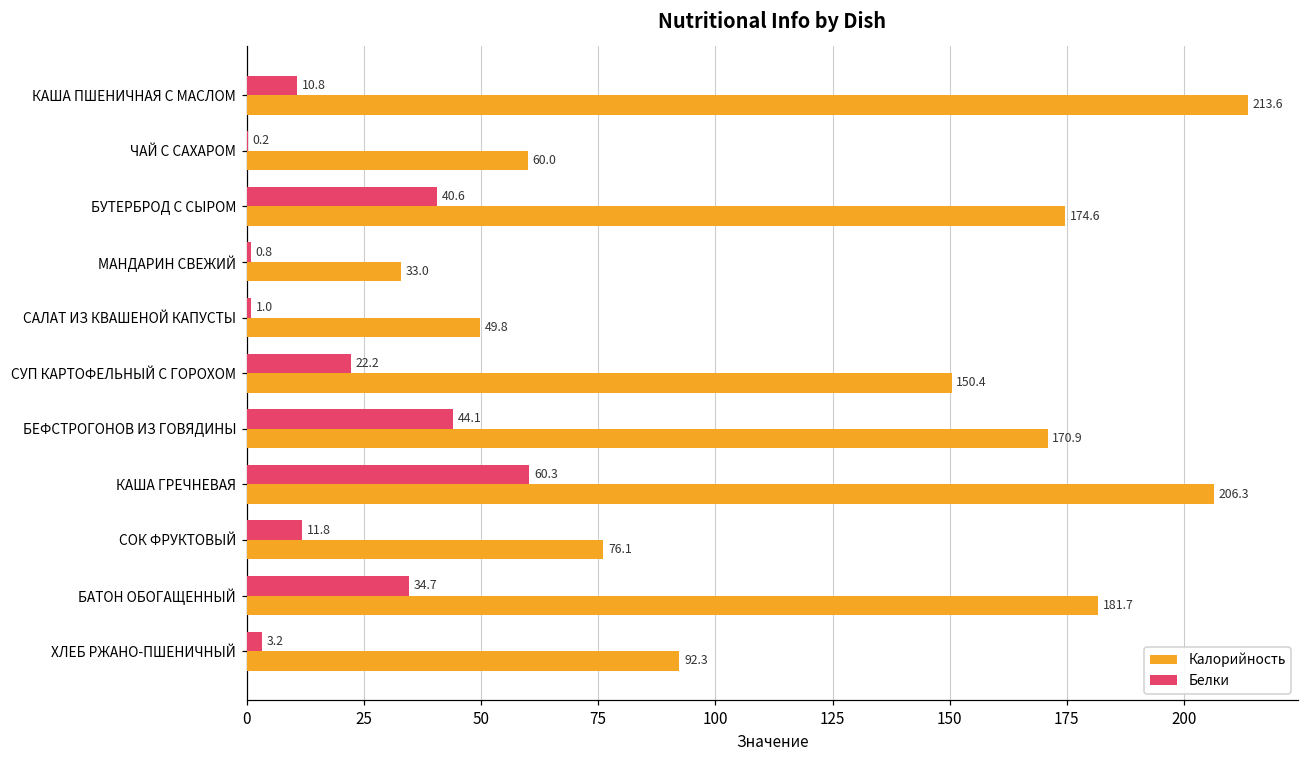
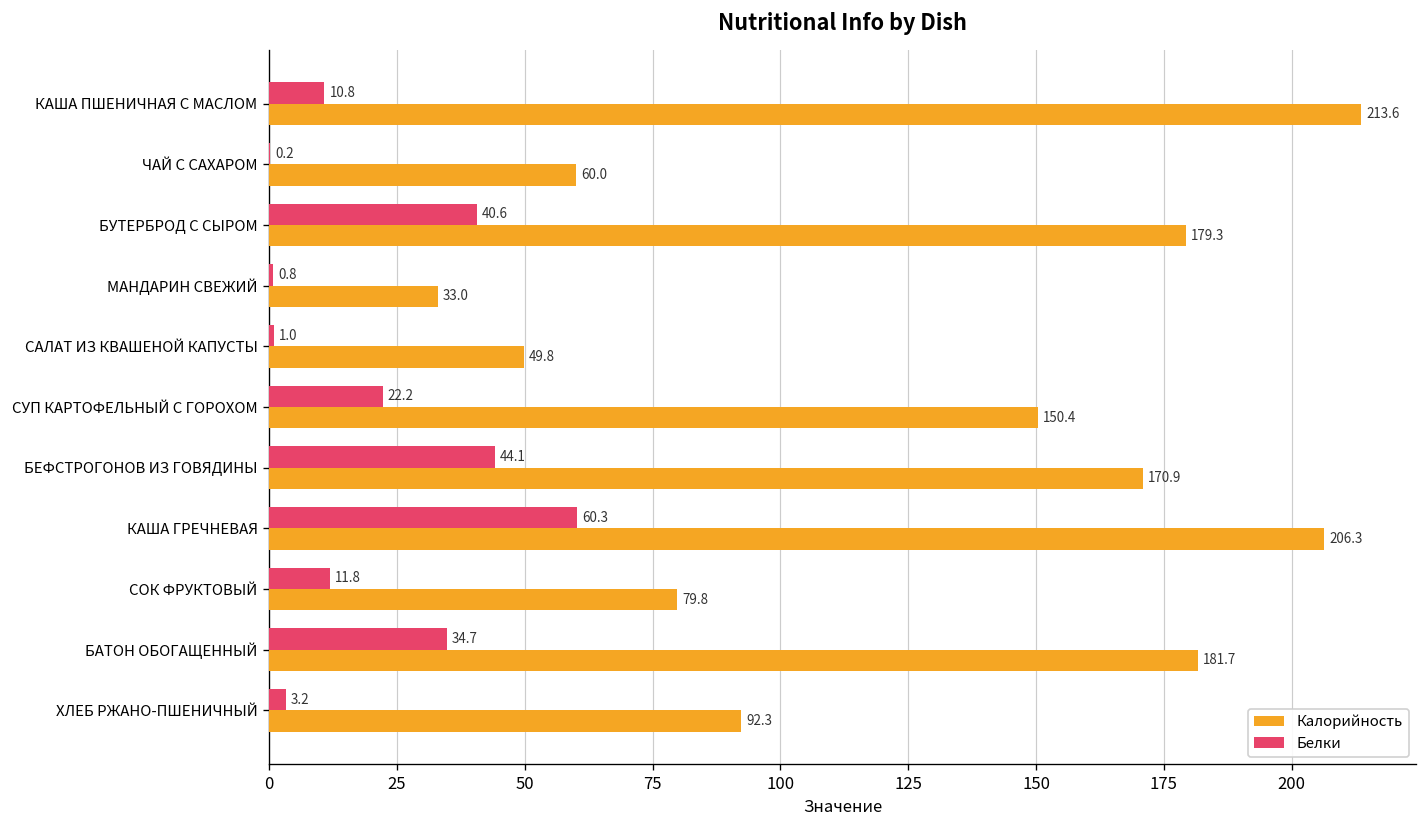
  {
    "Калорийность": {
      "КАША ПШЕНИЧНАЯ С МАСЛОМ": 213.6,
      "ЧАЙ С САХАРОМ": 60.0,
-     "БУТЕРБРОД С СЫРОМ": 174.6,
+     "БУТЕРБРОД С СЫРОМ": 179.3,
      "МАНДАРИН СВЕЖИЙ": 33.0,
      "САЛАТ ИЗ КВАШЕНОЙ КАПУСТЫ": 49.8,
      "СУП КАРТОФЕЛЬНЫЙ С ГОРОХОМ": 150.4,
      "БЕФСТРОГОНОВ ИЗ ГОВЯДИНЫ": 170.9,
      "КАША ГРЕЧНЕВАЯ": 206.3,
-     "СОК ФРУКТОВЫЙ": 76.1,
+     "СОК ФРУКТОВЫЙ": 79.8,
      "БАТОН ОБОГАЩЕННЫЙ": 181.7,
      "ХЛЕБ РЖАНО-ПШЕНИЧНЫЙ": 92.3
    },
    "Белки": {
      "КАША ПШЕНИЧНАЯ С МАСЛОМ": 10.8,
      "ЧАЙ С САХАРОМ": 0.2,
      "БУТЕРБРОД С СЫРОМ": 40.6,
      "МАНДАРИН СВЕЖИЙ": 0.8,
      "САЛАТ ИЗ КВАШЕНОЙ КАПУСТЫ": 1.0,
      "СУП КАРТОФЕЛЬНЫЙ С ГОРОХОМ": 22.2,
      "БЕФСТРОГОНОВ ИЗ ГОВЯДИНЫ": 44.1,
      "КАША ГРЕЧНЕВАЯ": 60.3,
      "СОК ФРУКТОВЫЙ": 11.8,
      "БАТОН ОБОГАЩЕННЫЙ": 34.7,
      "ХЛЕБ РЖАНО-ПШЕНИЧНЫЙ": 3.2
    }
  }
